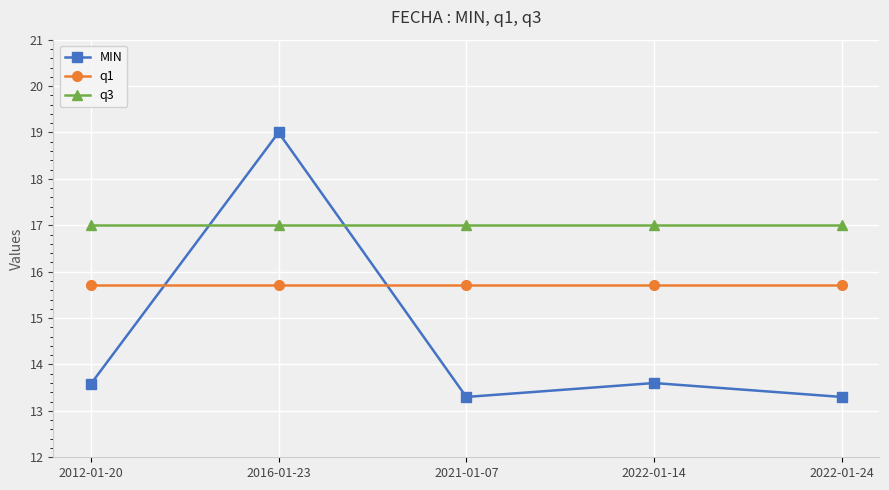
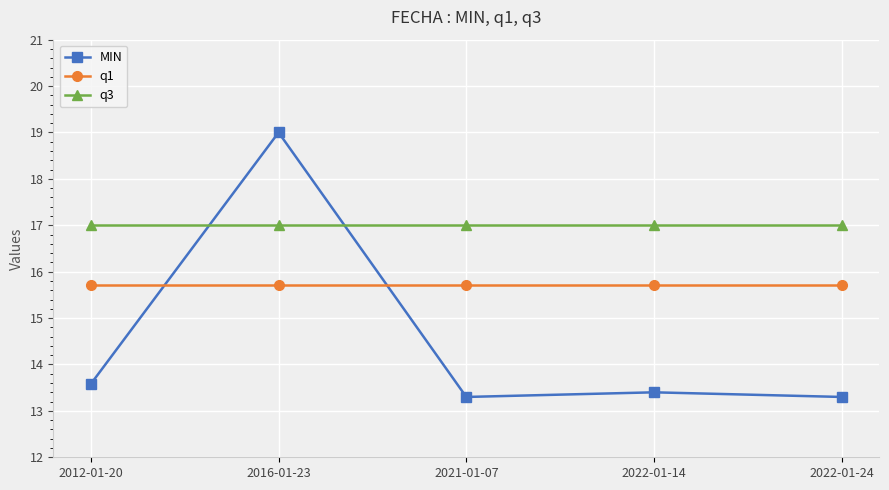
  {
    "MIN": {
      "2012-01-20": 13.6,
      "2016-01-23": 19.0,
      "2021-01-07": 13.3,
-     "2022-01-14": 13.6,
+     "2022-01-14": 13.4,
      "2022-01-24": 13.3
    },
    "q1": {
      "2012-01-20": 15.7,
      "2016-01-23": 15.7,
      "2021-01-07": 15.7,
      "2022-01-14": 15.7,
      "2022-01-24": 15.7
    },
    "q3": {
      "2012-01-20": 17.0,
      "2016-01-23": 17.0,
      "2021-01-07": 17.0,
      "2022-01-14": 17.0,
      "2022-01-24": 17.0
    }
  }
